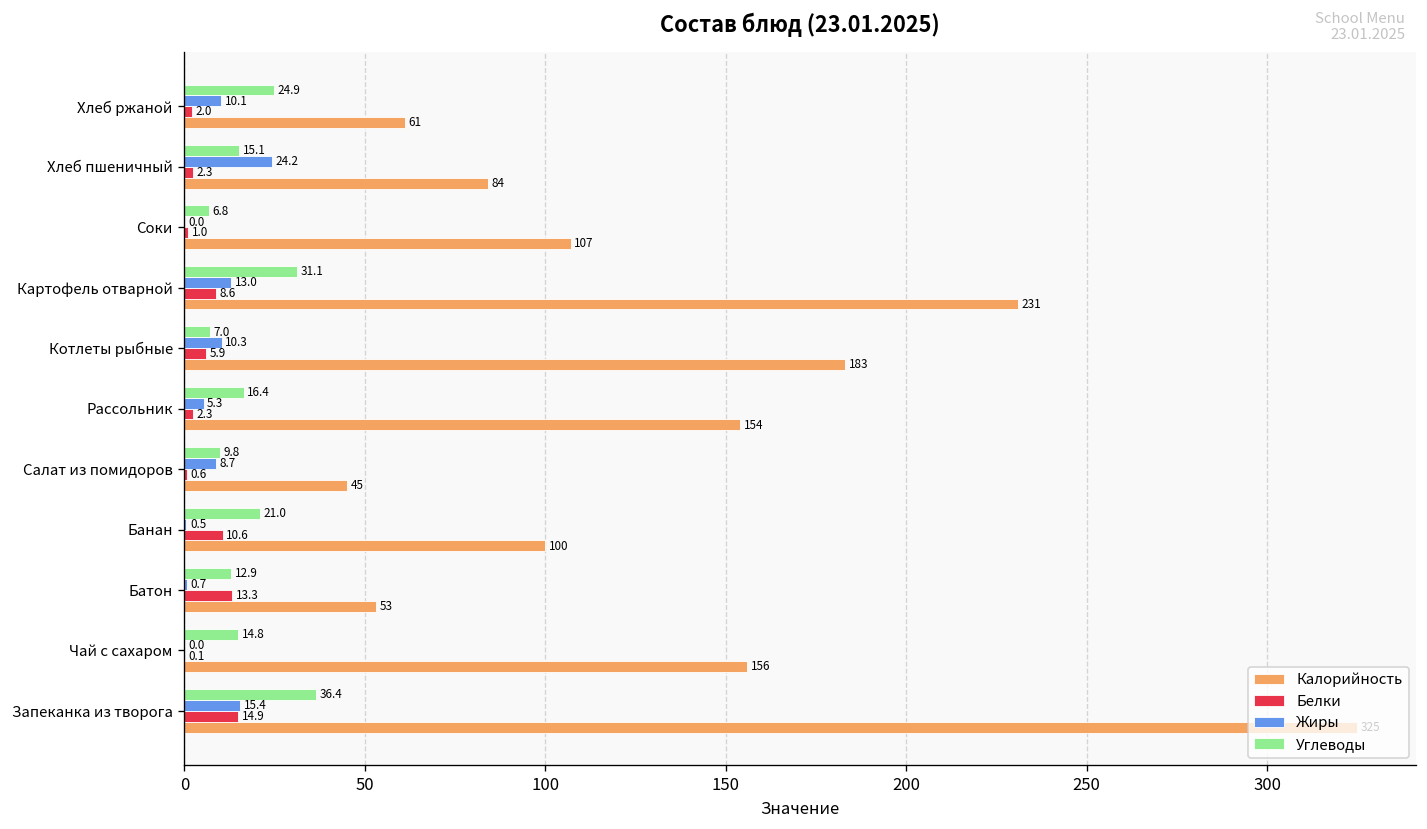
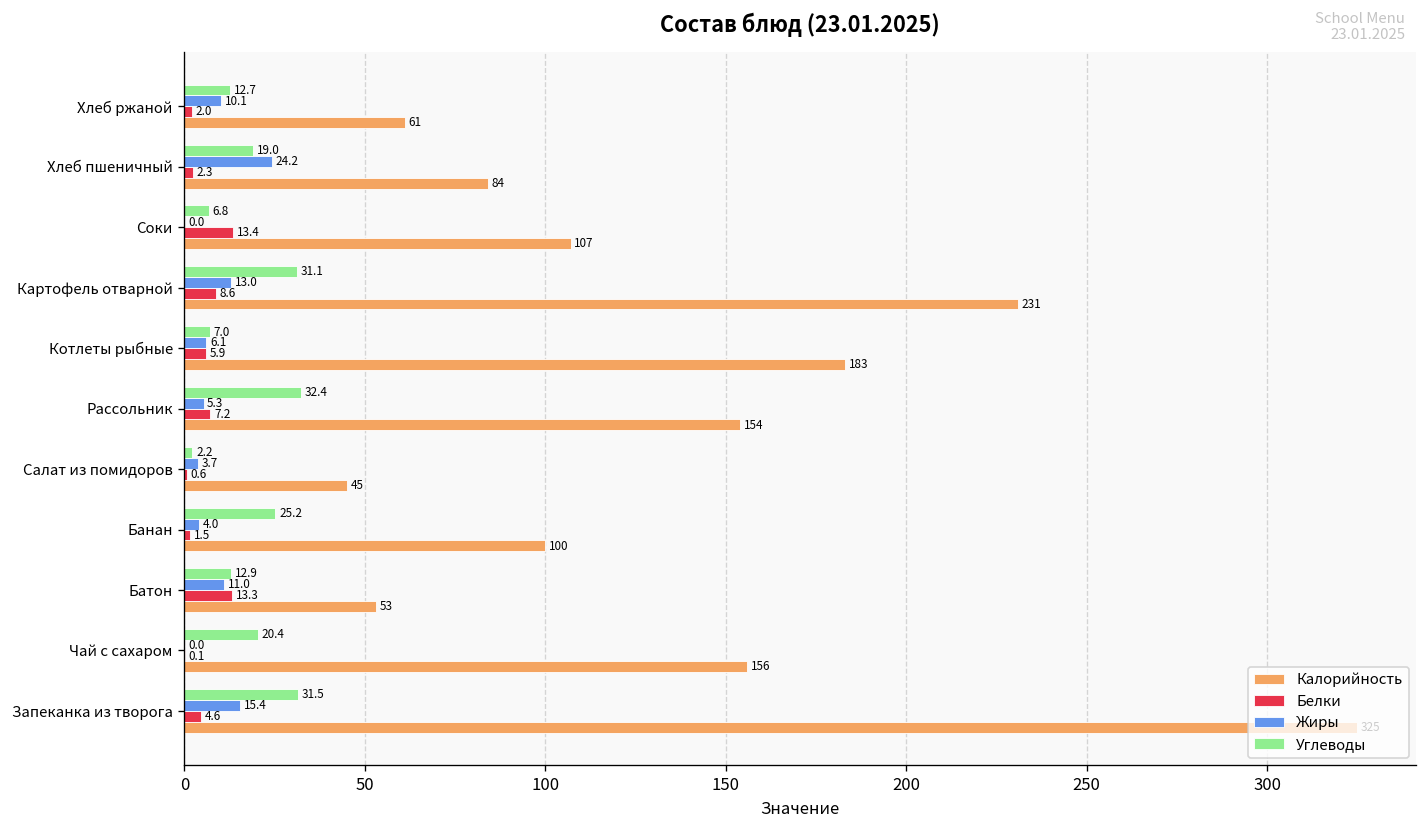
  {
    "Калорийность": {
      "Хлеб ржаной": 61,
      "Хлеб пшеничный": 84,
      "Соки": 107,
      "Картофель отварной": 231,
      "Котлеты рыбные": 183,
      "Рассольник": 154,
      "Салат из помидоров": 45,
      "Банан": 100,
      "Батон": 53,
      "Чай с сахаром": 156
    },
    "Белки": {
      "Хлеб ржаной": 2.0,
      "Хлеб пшеничный": 2.3,
-     "Соки": 1.0,
+     "Соки": 13.4,
      "Картофель отварной": 8.6,
      "Котлеты рыбные": 5.9,
-     "Рассольник": 2.3,
+     "Рассольник": 7.2,
      "Салат из помидоров": 0.6,
-     "Банан": 10.6,
+     "Банан": 1.5,
      "Батон": 13.3,
      "Чай с сахаром": 0.1,
-     "Запеканка из творога": 14.9
+     "Запеканка из творога": 4.6
    },
    "Жиры": {
      "Хлеб ржаной": 10.1,
      "Хлеб пшеничный": 24.2,
      "Соки": 0.0,
      "Картофель отварной": 13.0,
-     "Котлеты рыбные": 10.3,
+     "Котлеты рыбные": 6.1,
      "Рассольник": 5.3,
-     "Салат из помидоров": 8.7,
-     "Банан": 0.5,
-     "Батон": 0.7,
+     "Салат из помидоров": 3.7,
+     "Банан": 4.0,
+     "Батон": 11.0,
      "Чай с сахаром": 0.0,
      "Запеканка из творога": 15.4
    },
    "Углеводы": {
-     "Хлеб ржаной": 24.9,
-     "Хлеб пшеничный": 15.1,
+     "Хлеб ржаной": 12.7,
+     "Хлеб пшеничный": 19.0,
      "Соки": 6.8,
      "Картофель отварной": 31.1,
      "Котлеты рыбные": 7.0,
-     "Рассольник": 16.4,
-     "Салат из помидоров": 9.8,
-     "Банан": 21.0,
+     "Рассольник": 32.4,
+     "Салат из помидоров": 2.2,
+     "Банан": 25.2,
      "Батон": 12.9,
-     "Чай с сахаром": 14.8,
-     "Запеканка из творога": 36.4
+     "Чай с сахаром": 20.4,
+     "Запеканка из творога": 31.5
    }
  }
